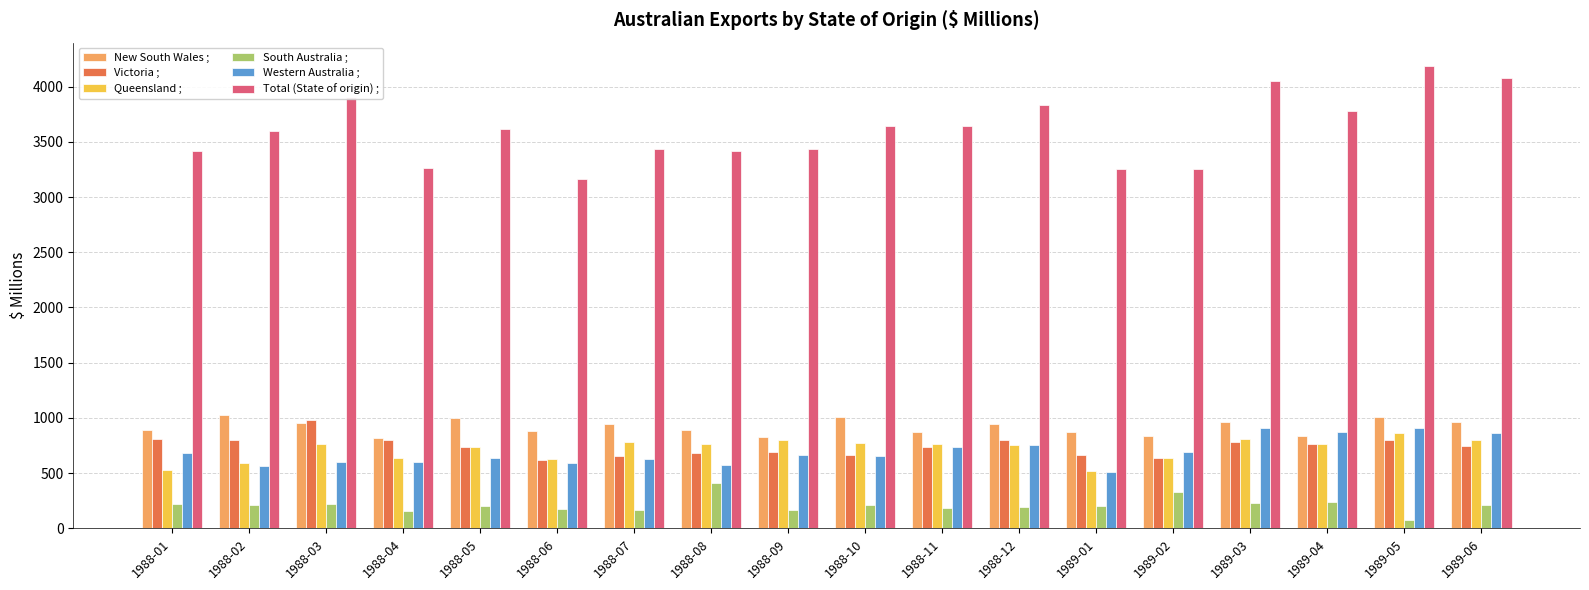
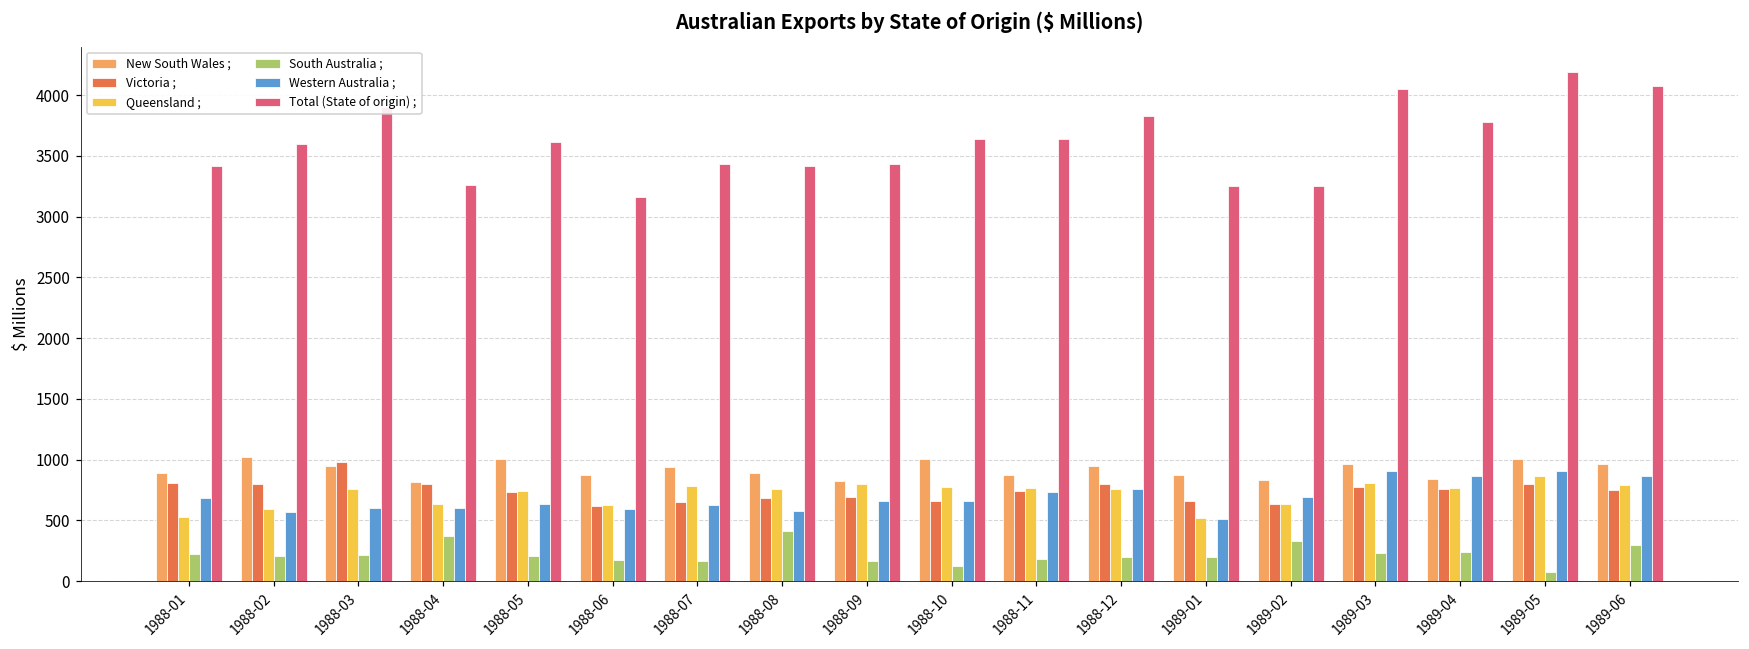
  {
    "South Australia ;": {
      "1988-01": 220,
      "1988-02": 210,
      "1988-03": 220,
-     "1988-04": 160,
+     "1988-04": 380,
      "1988-05": 200,
      "1988-06": 170,
      "1988-07": 160,
      "1988-08": 410,
      "1988-09": 160,
-     "1988-10": 220,
+     "1988-10": 130,
      "1988-11": 180,
      "1988-12": 200,
      "1989-01": 200,
      "1989-02": 330,
      "1989-03": 230,
      "1989-04": 240,
      "1989-05": 70,
-     "1989-06": 210
+     "1989-06": 300
    },
    "Western Australia ;": {
      "1988-01": 680,
      "1988-02": 570,
      "1988-03": 600,
      "1988-04": 600,
      "1988-05": 640,
      "1988-06": 590,
      "1988-07": 630,
      "1988-08": 580,
      "1988-09": 660,
      "1988-10": 660,
      "1988-11": 740,
      "1988-12": 760,
      "1989-01": 510,
      "1989-02": 690,
      "1989-03": 910,
      "1989-04": 870,
      "1989-05": 910,
      "1989-06": 860
    }
  }
